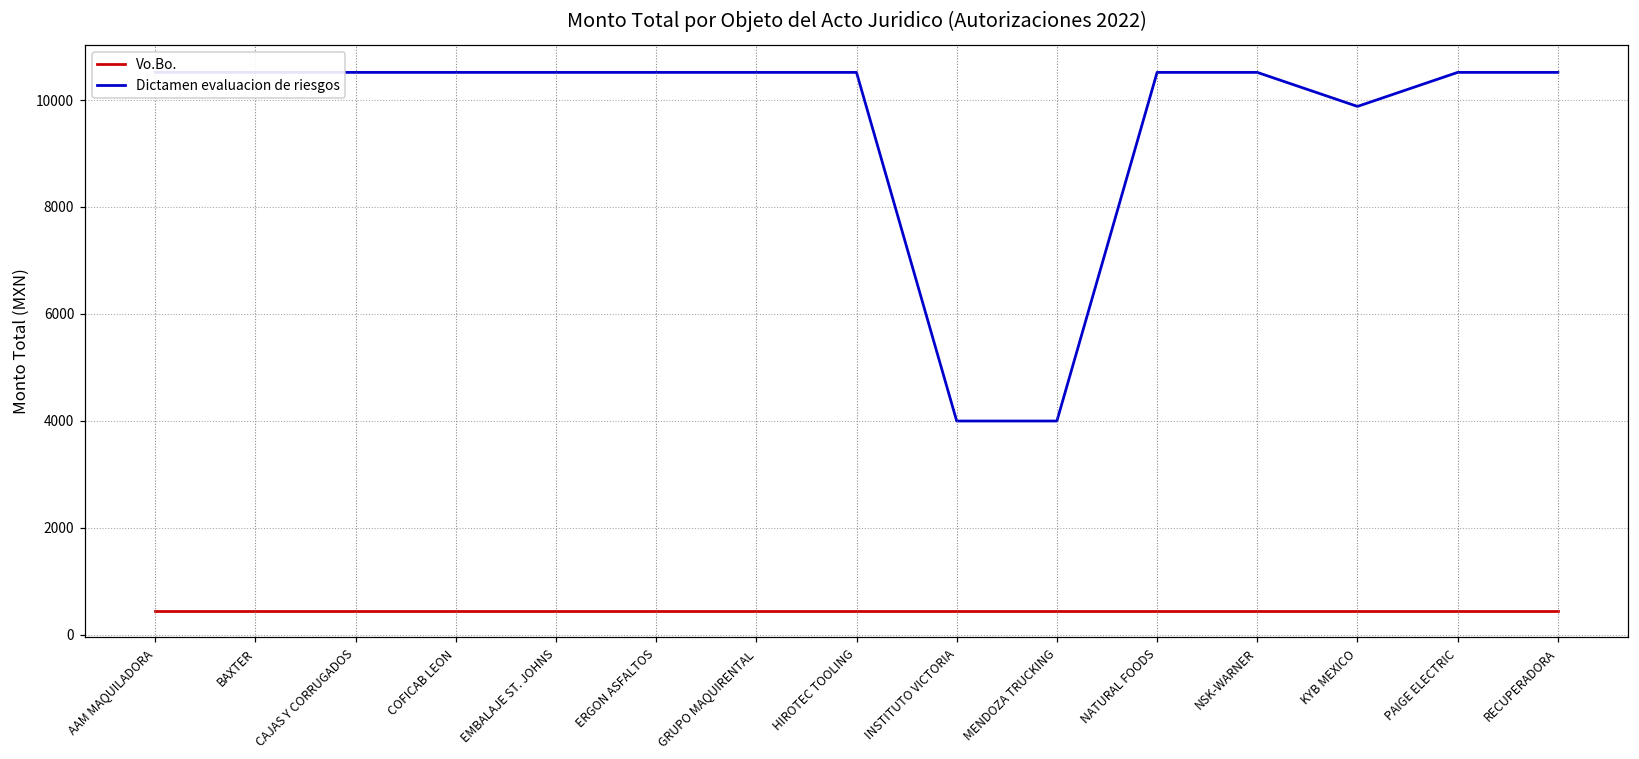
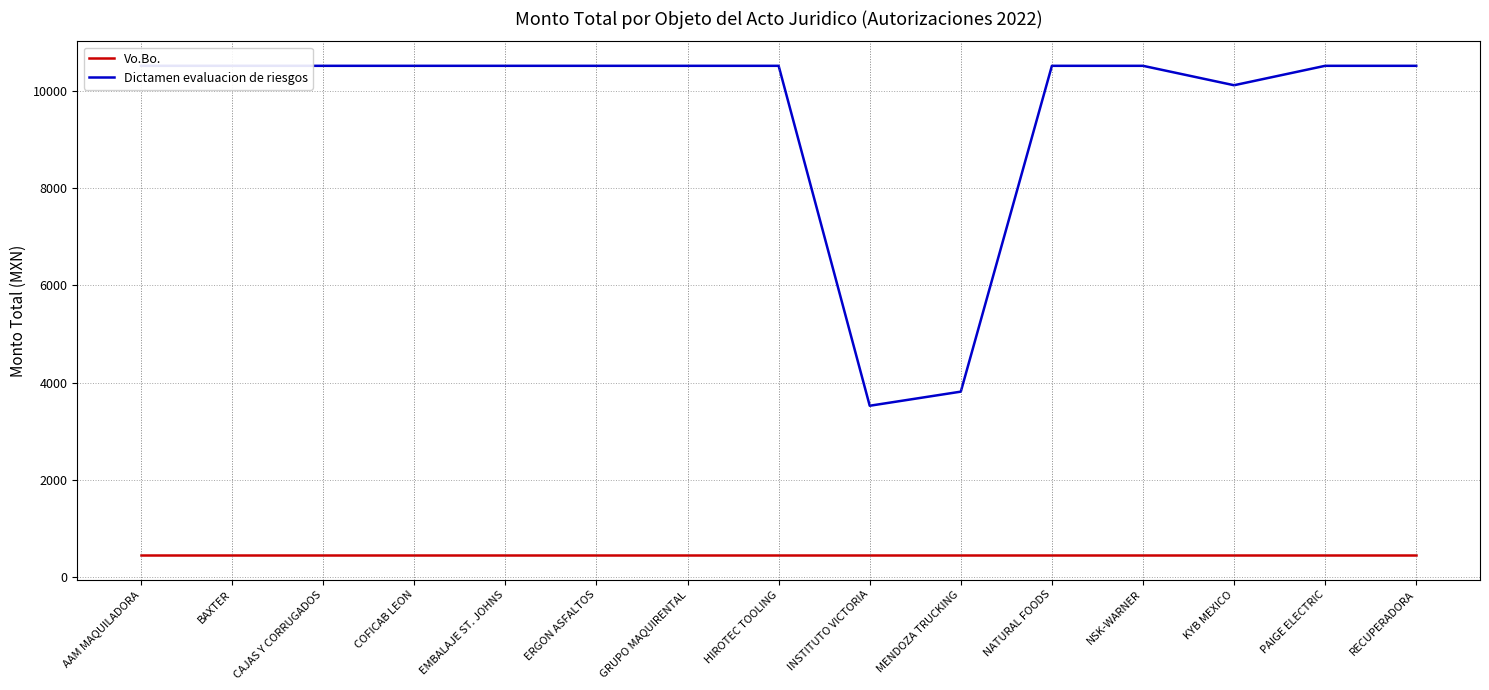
  {
    "Vo.Bo.": {
      "AAM MAQUILADORA": 500,
      "BAXTER": 500,
      "CAJAS Y CORRUGADOS": 500,
      "COFICAB LEON": 500,
      "EMBALAJE ST. JOHNS": 500,
      "ERGON ASFALTOS": 500,
      "GRUPO MAQUIRENTAL": 500,
      "HIROTEC TOOLING": 500,
      "INSTITUTO VICTORIA": 500,
      "MENDOZA TRUCKING": 500,
      "NATURAL FOODS": 500,
      "NSK-WARNER": 500,
      "KYB MEXICO": 500,
      "PAIGE ELECTRIC": 500,
      "RECUPERADORA": 500
    },
    "Dictamen evaluacion de riesgos": {
      "CAJAS Y CORRUGADOS": 10500,
      "COFICAB LEON": 10500,
      "EMBALAJE ST. JOHNS": 10500,
      "ERGON ASFALTOS": 10500,
      "GRUPO MAQUIRENTAL": 10500,
      "HIROTEC TOOLING": 10500,
-     "INSTITUTO VICTORIA": 4000,
-     "MENDOZA TRUCKING": 4000,
+     "INSTITUTO VICTORIA": 3500,
+     "MENDOZA TRUCKING": 3800,
      "NATURAL FOODS": 10500,
      "NSK-WARNER": 10500,
-     "KYB MEXICO": 9900,
+     "KYB MEXICO": 10100,
      "PAIGE ELECTRIC": 10500,
      "RECUPERADORA": 10500
    }
  }
